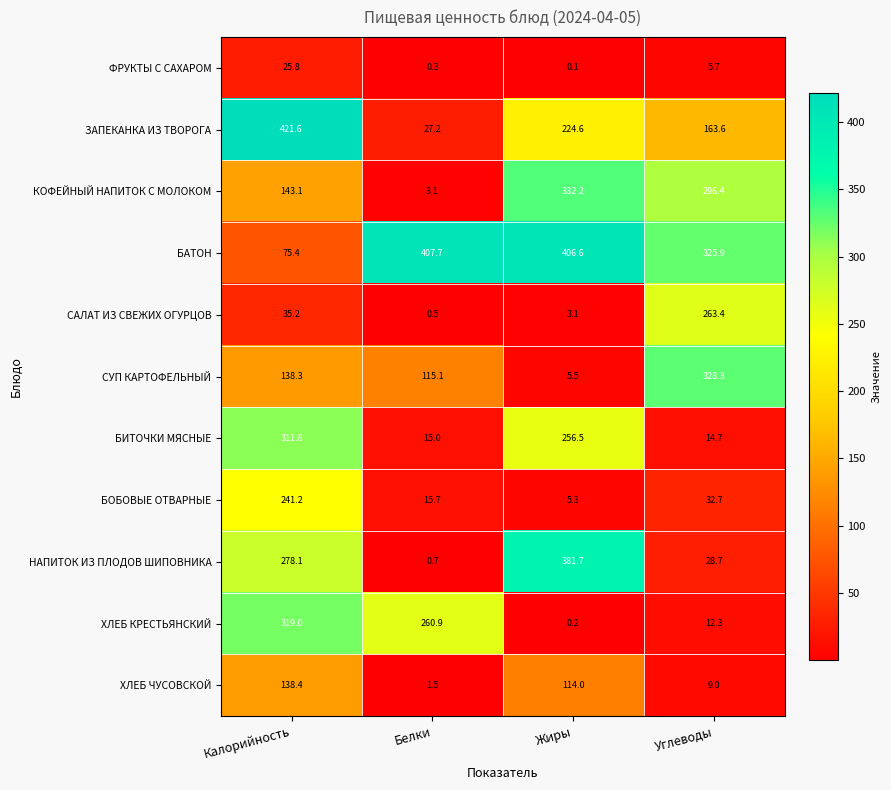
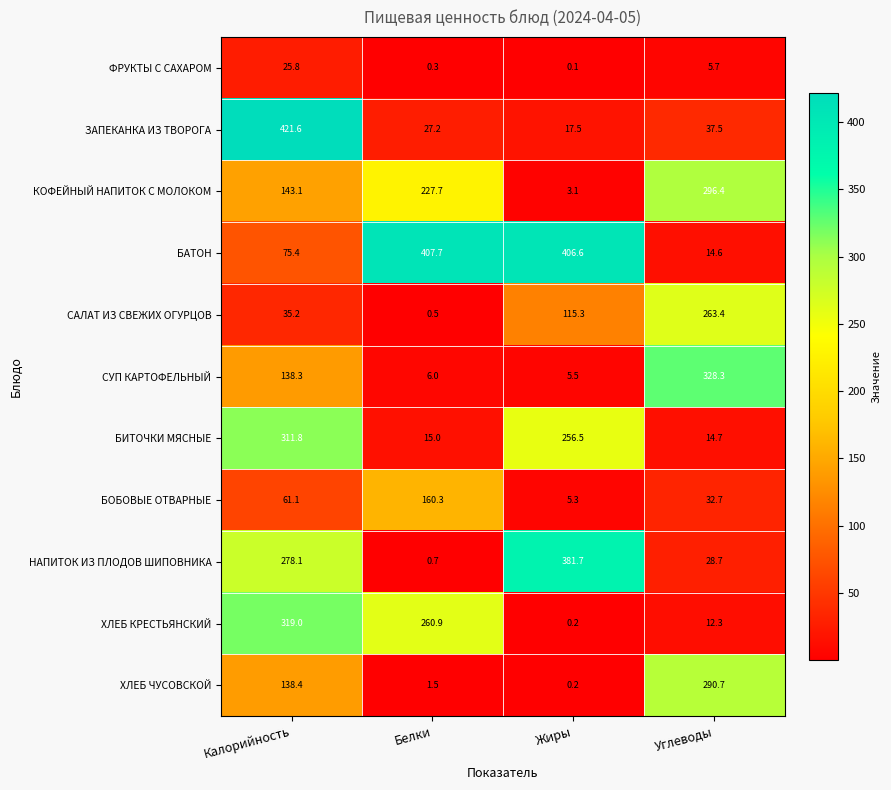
  {
    "ФРУКТЫ С САХАРОМ": {
      "Калорийность": 25.8,
      "Белки": 0.3,
      "Жиры": 0.1,
      "Углеводы": 5.7
    },
    "ЗАПЕКАНКА ИЗ ТВОРОГА": {
      "Калорийность": 421.6,
      "Белки": 27.2,
-     "Жиры": 224.6,
-     "Углеводы": 163.6
+     "Жиры": 17.5,
+     "Углеводы": 37.5
    },
    "КОФЕЙНЫЙ НАПИТОК С МОЛОКОМ": {
      "Калорийность": 143.1,
-     "Белки": 3.1,
-     "Жиры": 332.2,
+     "Белки": 227.7,
+     "Жиры": 3.1,
      "Углеводы": 296.4
    },
    "БАТОН": {
      "Калорийность": 75.4,
      "Белки": 407.7,
      "Жиры": 406.6,
-     "Углеводы": 325.9
+     "Углеводы": 14.6
    },
    "САЛАТ ИЗ СВЕЖИХ ОГУРЦОВ": {
      "Калорийность": 35.2,
      "Белки": 0.5,
-     "Жиры": 3.1,
+     "Жиры": 115.3,
      "Углеводы": 263.4
    },
    "СУП КАРТОФЕЛЬНЫЙ": {
      "Калорийность": 138.3,
-     "Белки": 115.1,
+     "Белки": 6.0,
      "Жиры": 5.5,
      "Углеводы": 328.3
    },
    "БИТОЧКИ МЯСНЫЕ": {
      "Калорийность": 311.8,
      "Белки": 15.0,
      "Жиры": 256.5,
      "Углеводы": 14.7
    },
    "БОБОВЫЕ ОТВАРНЫЕ": {
-     "Калорийность": 241.2,
-     "Белки": 15.7,
+     "Калорийность": 61.1,
+     "Белки": 160.3,
      "Жиры": 5.3,
      "Углеводы": 32.7
    },
    "НАПИТОК ИЗ ПЛОДОВ ШИПОВНИКА": {
      "Калорийность": 278.1,
      "Белки": 0.7,
      "Жиры": 381.7,
      "Углеводы": 28.7
    },
    "ХЛЕБ КРЕСТЬЯНСКИЙ": {
      "Калорийность": 319.0,
      "Белки": 260.9,
      "Жиры": 0.2,
      "Углеводы": 12.3
    },
    "ХЛЕБ ЧУСОВСКОЙ": {
      "Калорийность": 138.4,
      "Белки": 1.5,
-     "Жиры": 114.0,
-     "Углеводы": 9.0
+     "Жиры": 0.2,
+     "Углеводы": 290.7
    }
  }
